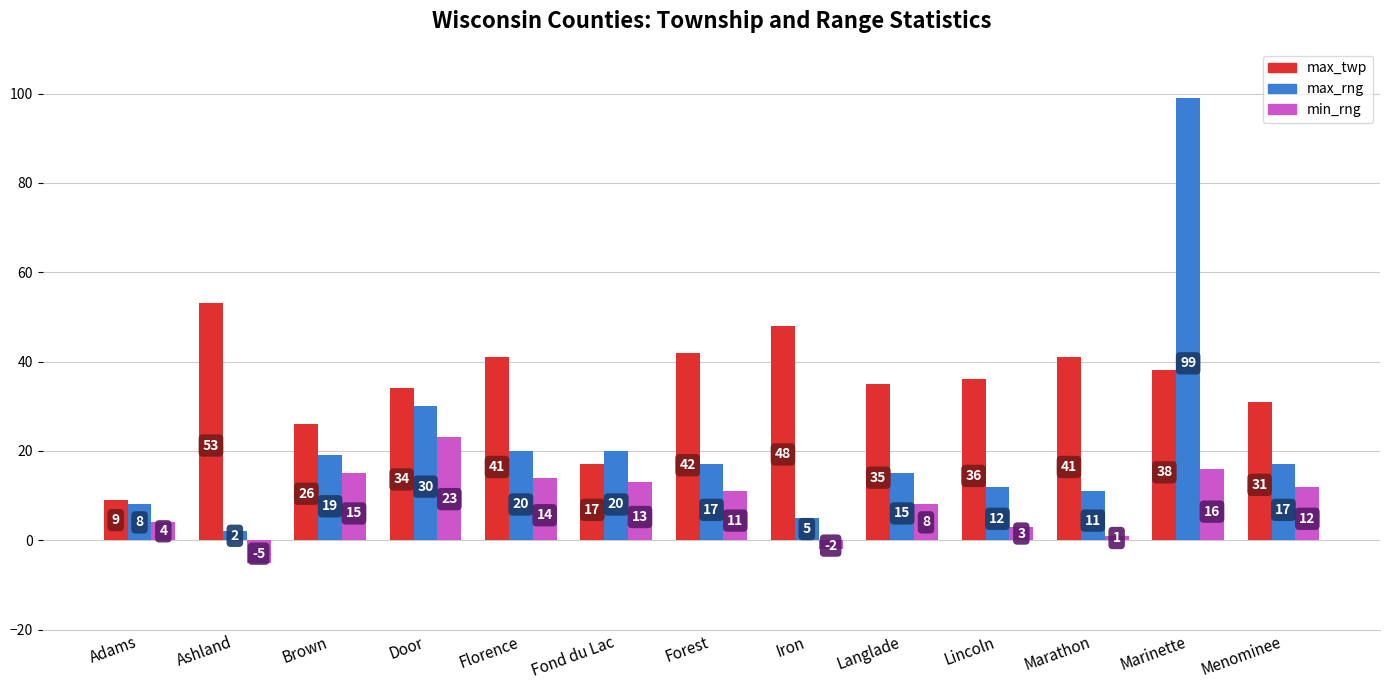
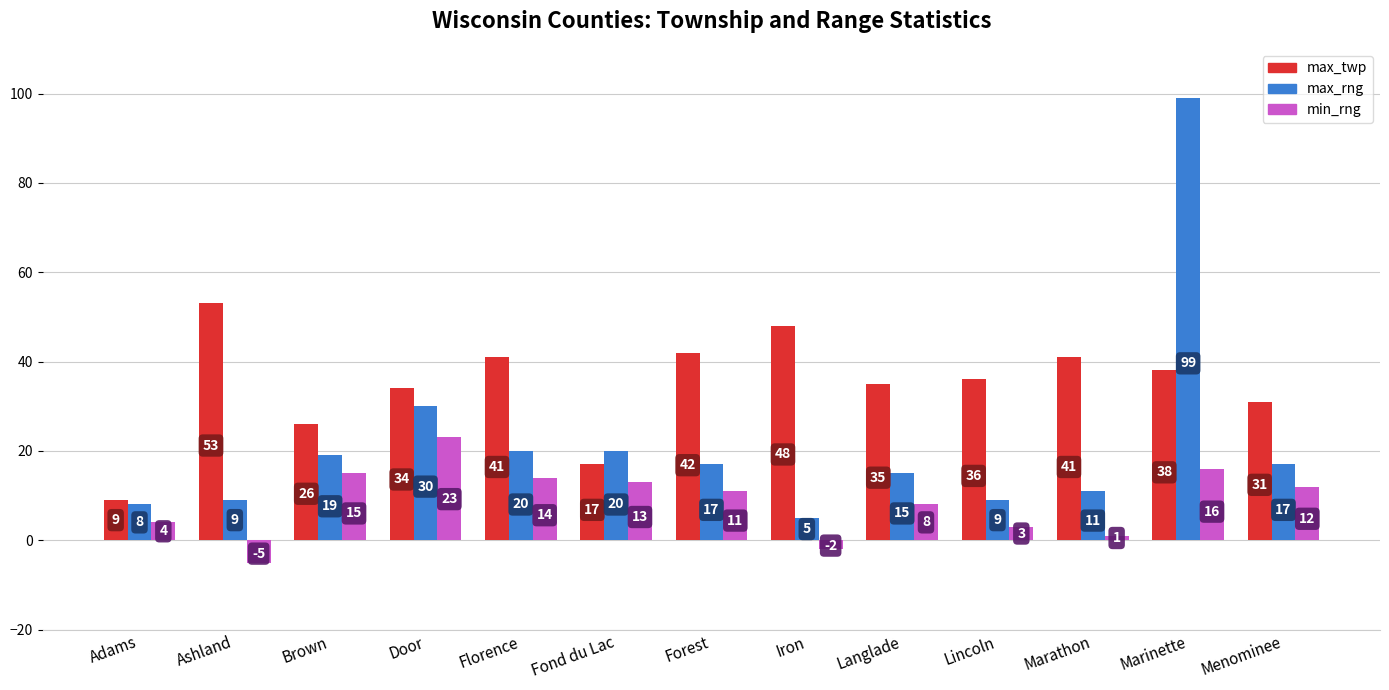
  {
    "max_rng": {
-     "Ashland": 2,
-     "Lincoln": 12
+     "Ashland": 9,
+     "Lincoln": 9
    }
  }
